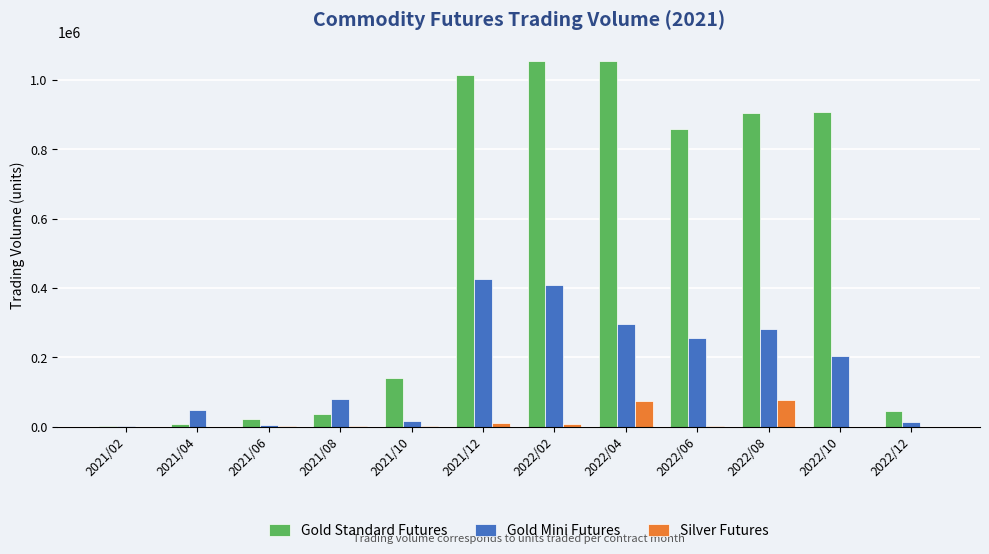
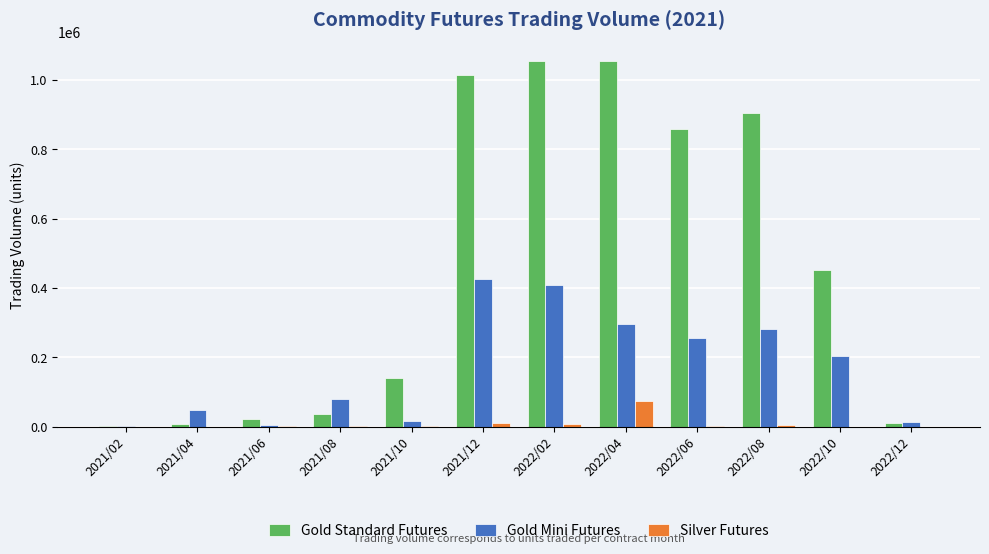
  {
    "Gold Standard Futures": {
      "2021/04": 10000,
      "2021/06": 20000,
      "2021/08": 40000,
      "2021/10": 140000,
      "2021/12": 1010000,
      "2022/02": 1060000,
      "2022/04": 1060000,
      "2022/06": 860000,
      "2022/08": 910000,
-     "2022/10": 910000,
-     "2022/12": 50000
+     "2022/10": 450000,
+     "2022/12": 10000
    },
    "Gold Mini Futures": {
      "2021/04": 50000,
      "2021/08": 80000,
      "2021/10": 20000,
      "2021/12": 430000,
      "2022/02": 410000,
      "2022/04": 300000,
      "2022/06": 260000,
      "2022/08": 280000,
      "2022/10": 200000,
      "2022/12": 10000
    },
    "Silver Futures": {
      "2021/12": 10000,
      "2022/04": 70000,
-     "2022/08": 80000,
+     "2022/08": 0,
      "2022/10": 0,
      "2022/12": 0
    }
  }
